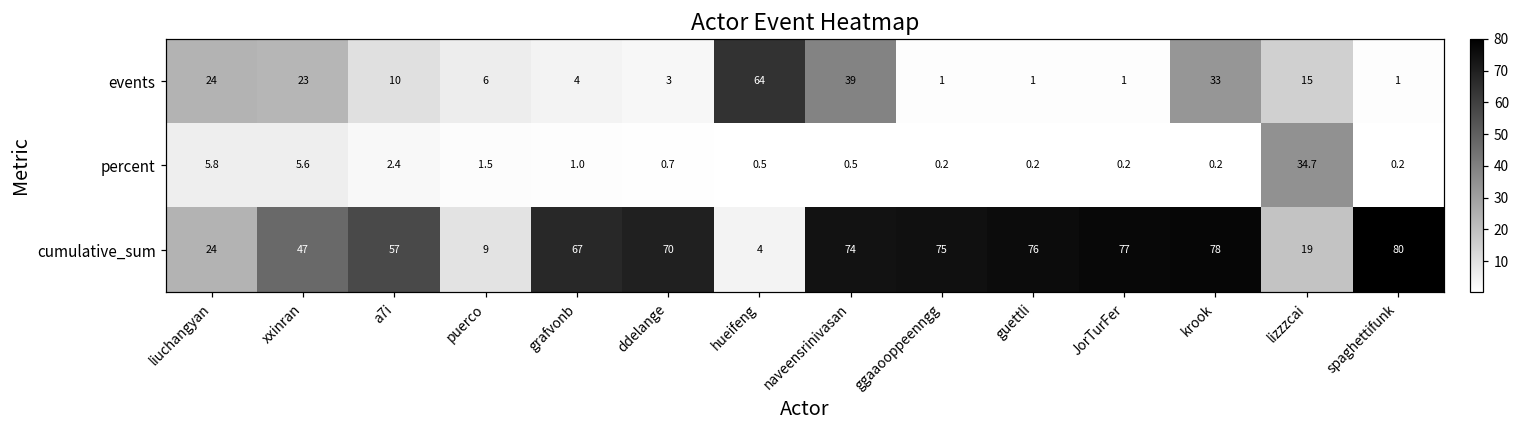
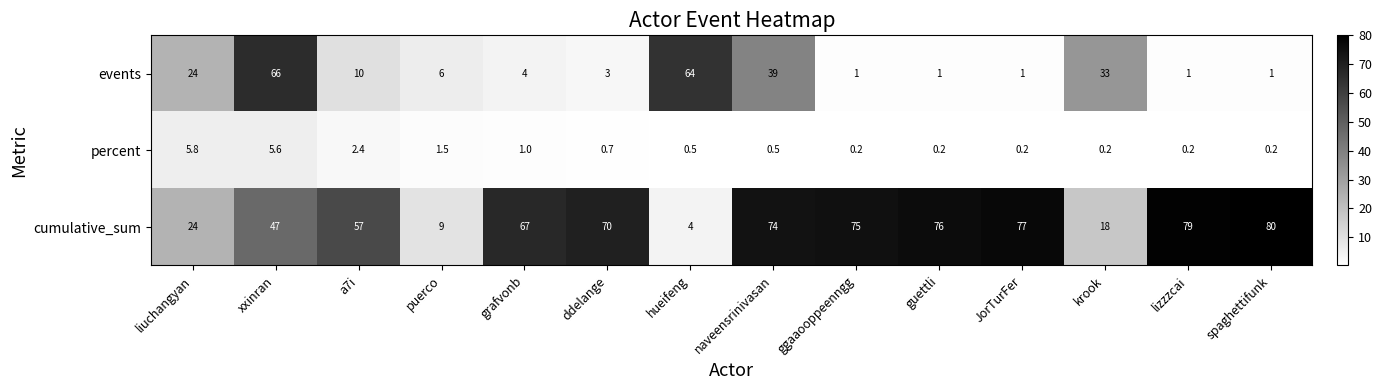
  {
    "events": {
      "liuchangyan": 24,
-     "xxinran": 23,
+     "xxinran": 66,
      "a7i": 10,
      "puerco": 6,
      "grafvonb": 4,
      "ddelange": 3,
      "hueifeng": 64,
      "naveensrinivasan": 39,
      "ggaaooppeenngg": 1,
      "guettli": 1,
      "JorTurFer": 1,
      "krook": 33,
-     "lizzzcai": 15,
+     "lizzzcai": 1,
      "spaghettifunk": 1
    },
    "percent": {
      "liuchangyan": 5.8,
      "xxinran": 5.6,
      "a7i": 2.4,
      "puerco": 1.5,
      "grafvonb": 1.0,
      "ddelange": 0.7,
      "hueifeng": 0.5,
      "naveensrinivasan": 0.5,
      "ggaaooppeenngg": 0.2,
      "guettli": 0.2,
      "JorTurFer": 0.2,
      "krook": 0.2,
-     "lizzzcai": 34.7,
+     "lizzzcai": 0.2,
      "spaghettifunk": 0.2
    },
    "cumulative_sum": {
      "liuchangyan": 24,
      "xxinran": 47,
      "a7i": 57,
      "puerco": 9,
      "grafvonb": 67,
      "ddelange": 70,
      "hueifeng": 4,
      "naveensrinivasan": 74,
      "ggaaooppeenngg": 75,
      "guettli": 76,
      "JorTurFer": 77,
-     "krook": 78,
-     "lizzzcai": 19,
+     "krook": 18,
+     "lizzzcai": 79,
      "spaghettifunk": 80
    }
  }
